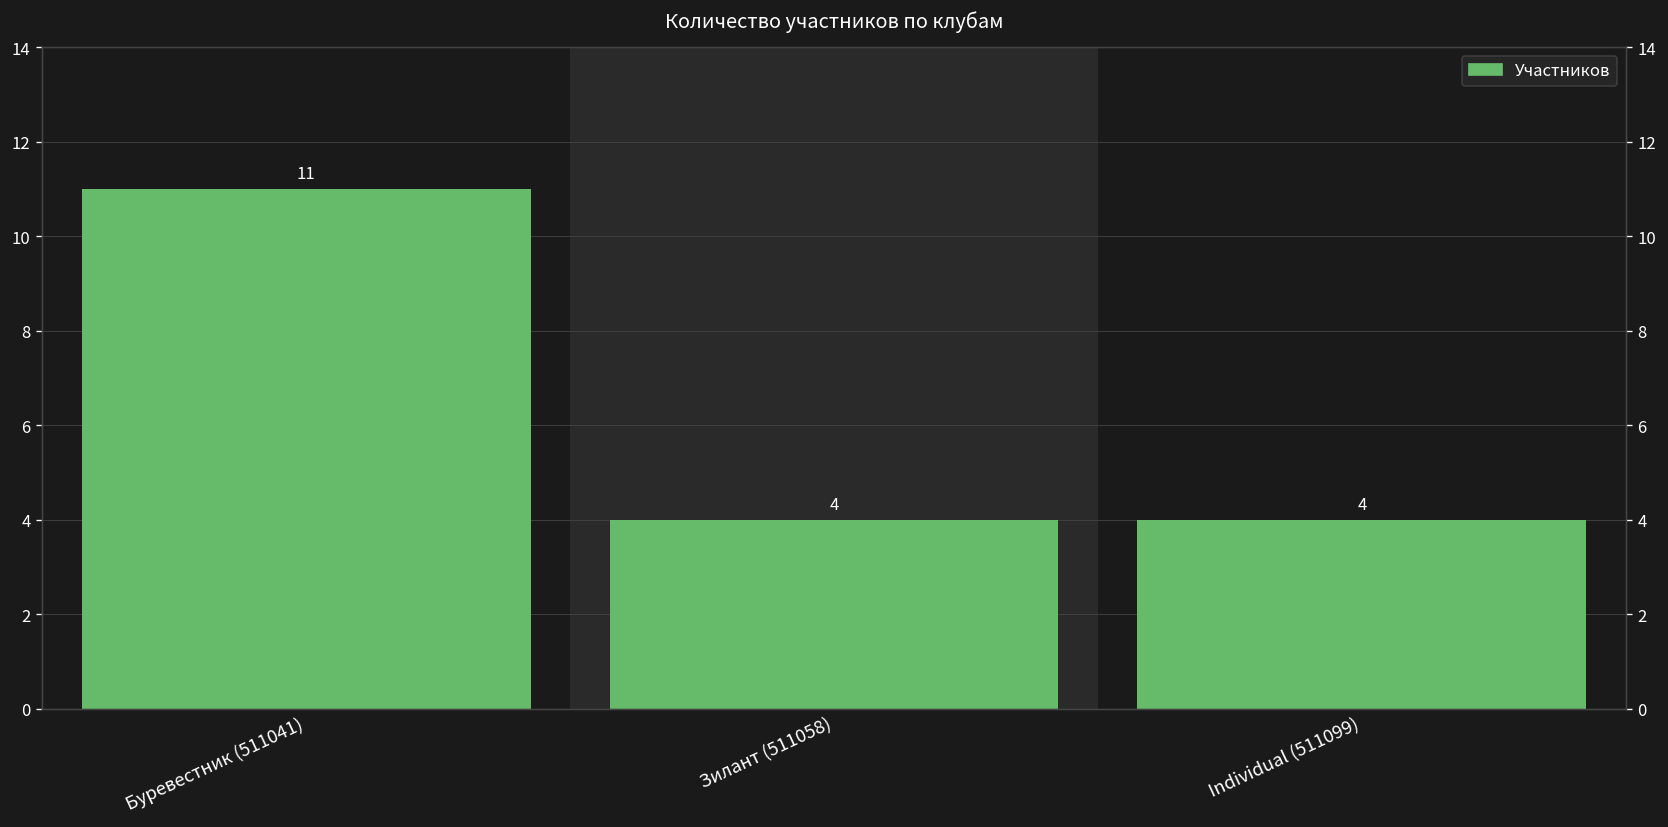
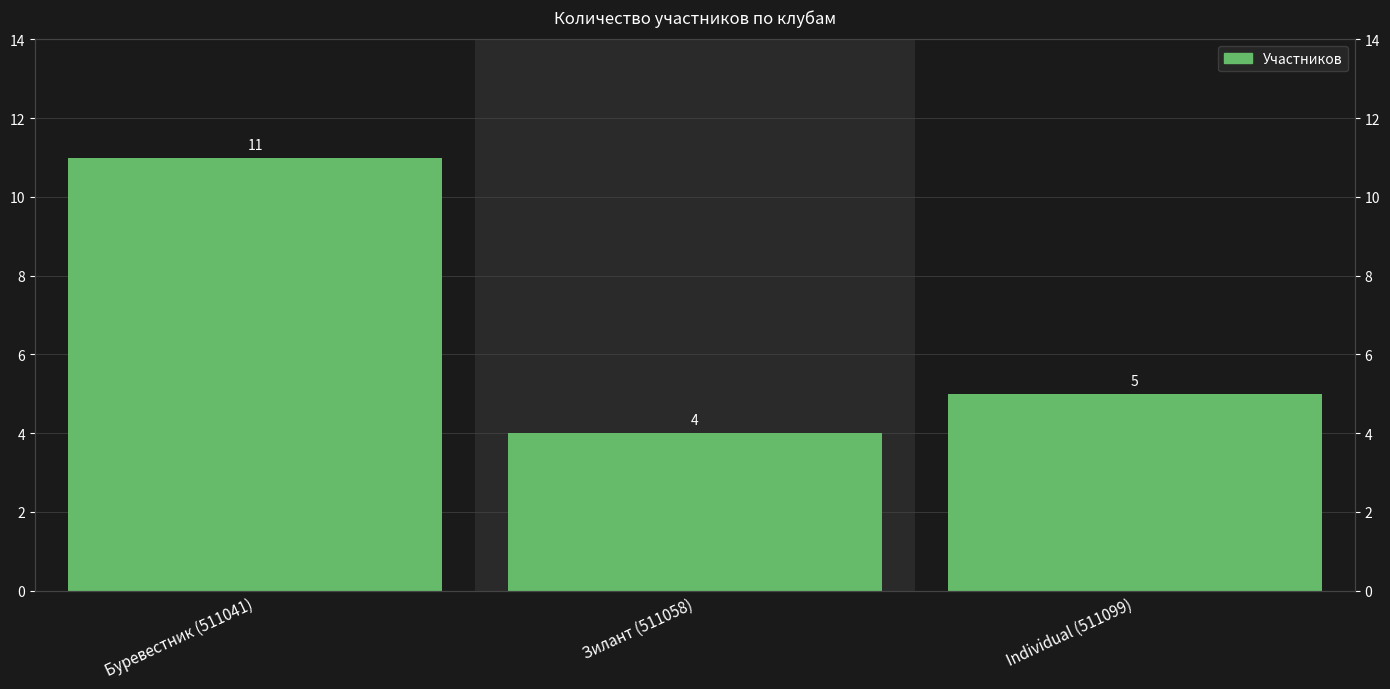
  {
    "Буревестник (511041)": 11,
    "Зилант (511058)": 4,
-   "Individual (511099)": 4
+   "Individual (511099)": 5
  }
